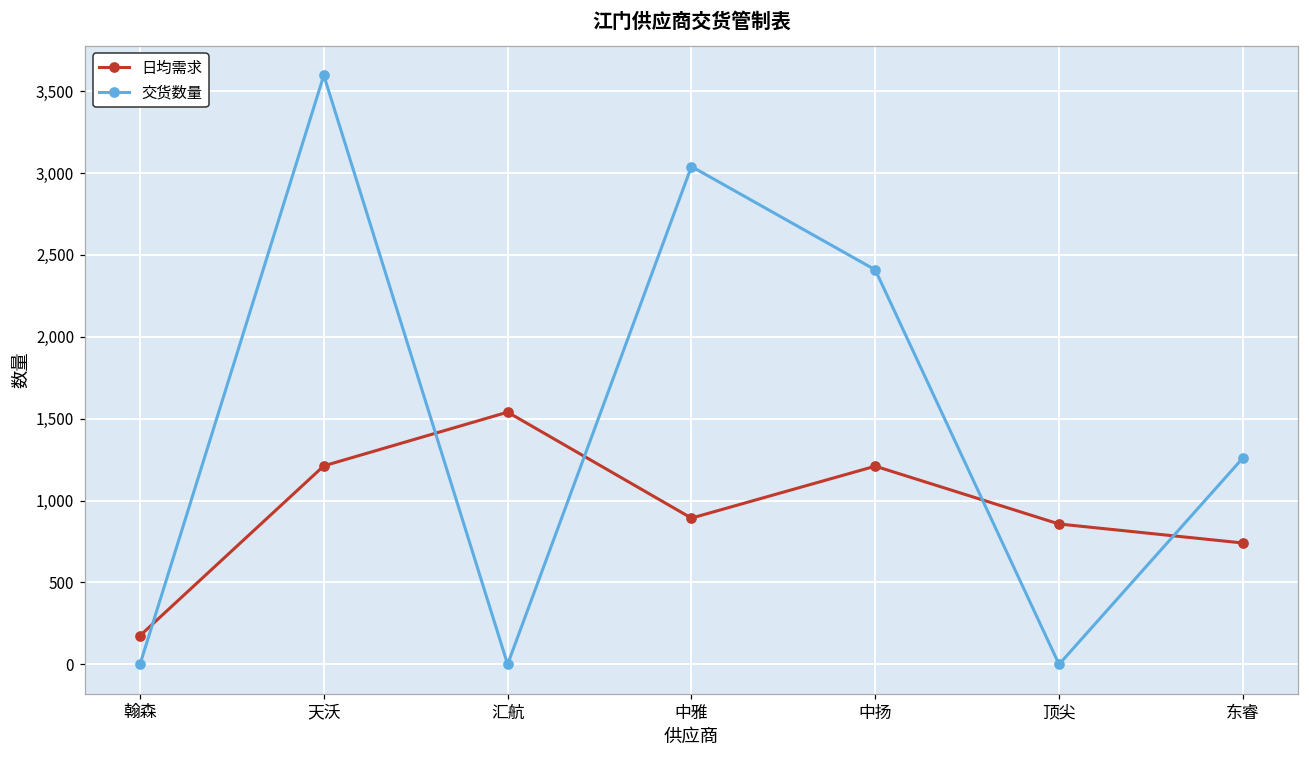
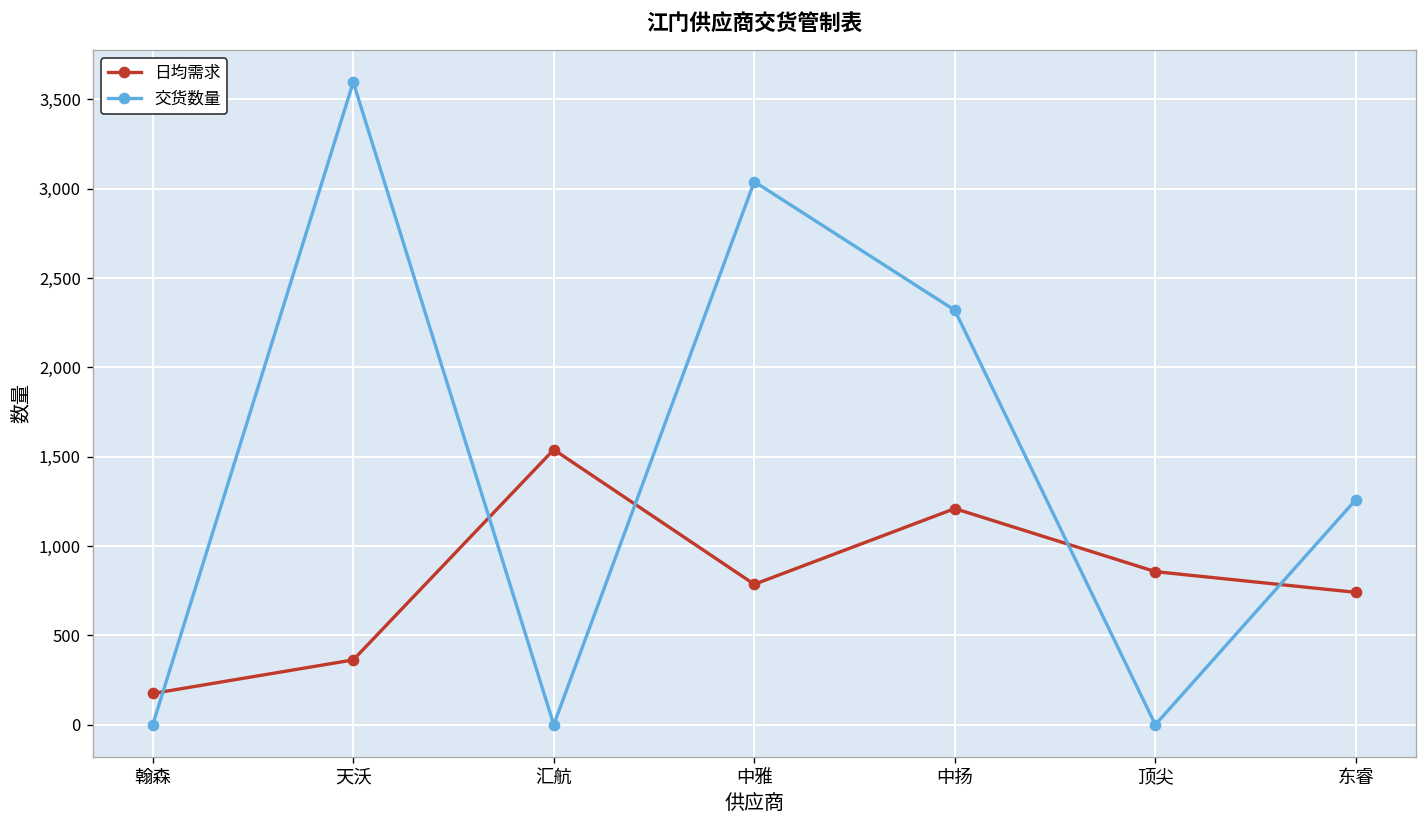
  {
    "日均需求": {
      "翰森": "180",
-     "天沃": "1,210",
+     "天沃": "360",
      "汇航": "1,540",
-     "中雅": "890",
+     "中雅": "790",
      "中扬": "1,210",
      "顶尖": "860",
      "东睿": "740"
    },
    "交货数量": {
      "翰森": "0",
      "天沃": "3,600",
      "汇航": "0",
      "中雅": "3,040",
-     "中扬": "2,410",
+     "中扬": "2,320",
      "顶尖": "0",
      "东睿": "1,260"
    }
  }
